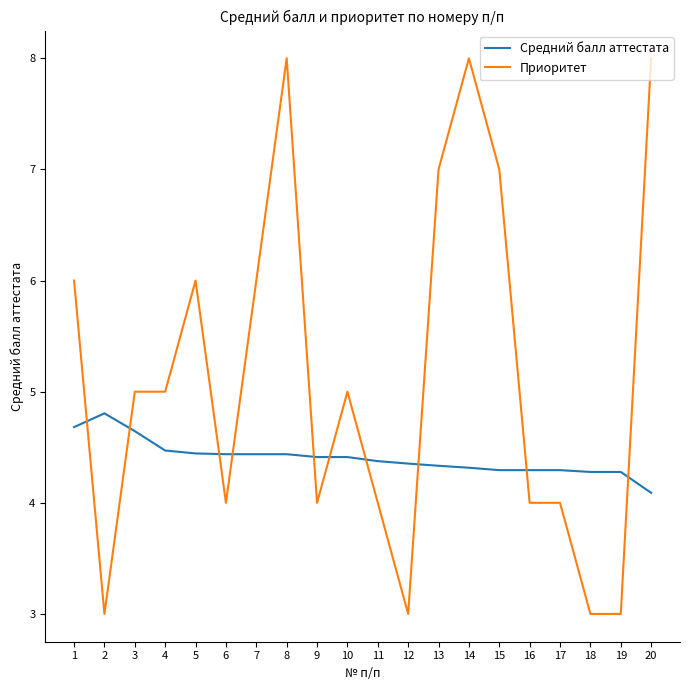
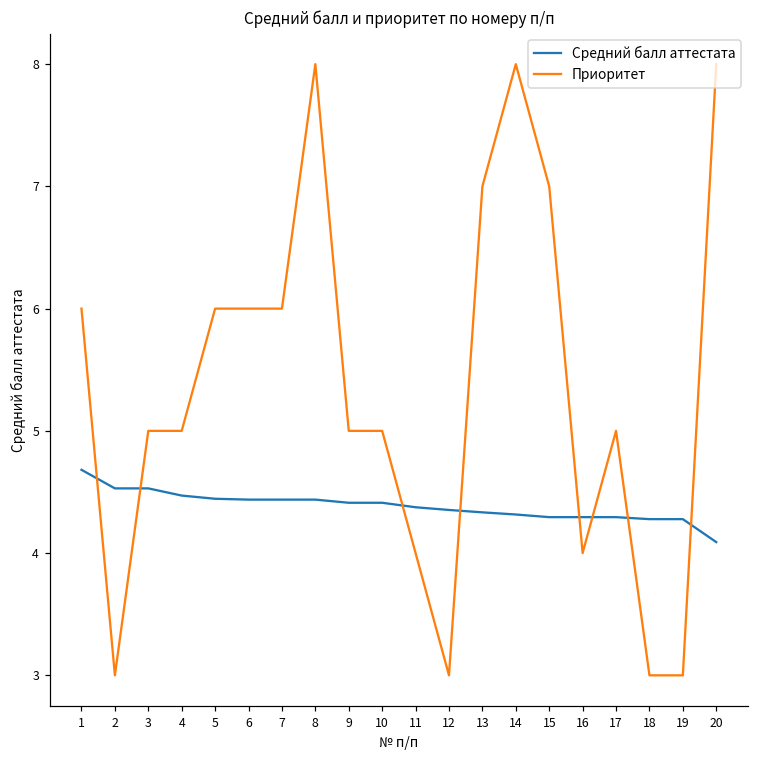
  {
    "Средний балл аттестата": {
      "1": 4.68,
-     "2": 4.80,
-     "3": 4.64,
+     "2": 4.53,
+     "3": 4.53,
      "4": 4.47,
      "5": 4.44,
      "6": 4.44,
      "7": 4.44,
      "8": 4.44,
      "9": 4.41,
      "10": 4.41,
      "11": 4.38,
      "12": 4.35,
      "13": 4.33,
      "14": 4.32,
      "15": 4.29,
      "16": 4.29,
      "17": 4.29,
      "18": 4.28,
      "19": 4.28,
      "20": 4.09
    },
    "Приоритет": {
      "1": 6,
      "2": 3,
      "3": 5,
      "4": 5,
      "5": 6,
-     "6": 4,
+     "6": 6,
      "7": 6,
      "8": 8,
-     "9": 4,
+     "9": 5,
      "10": 5,
      "11": 4,
      "12": 3,
      "13": 7,
      "14": 8,
      "15": 7,
      "16": 4,
-     "17": 4,
+     "17": 5,
      "18": 3,
      "19": 3
    }
  }
